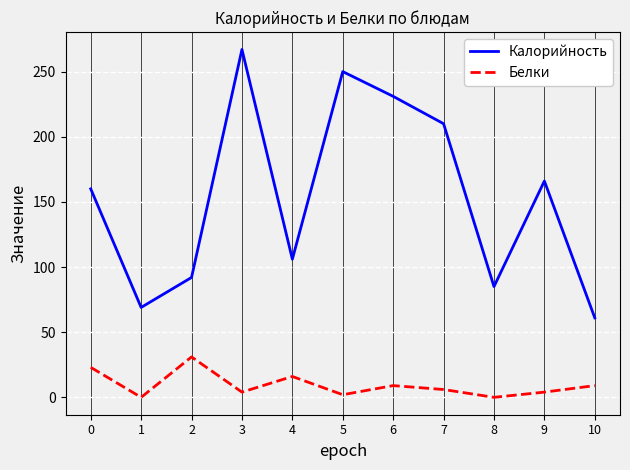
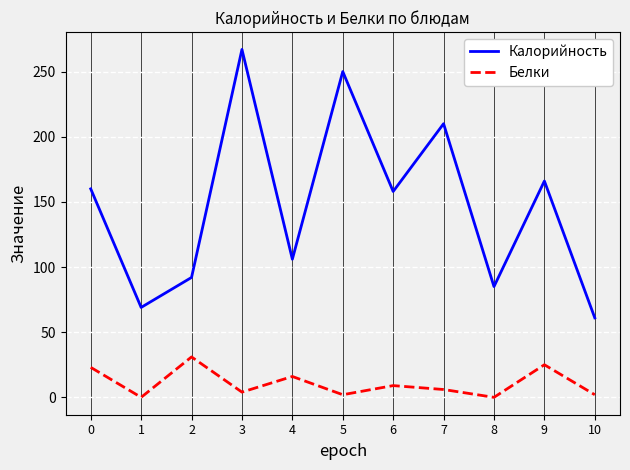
  {
    "Калорийность": {
      "0": 160,
      "1": 69,
      "2": 92,
      "3": 267,
      "4": 106,
      "5": 250,
-     "6": 231,
+     "6": 158,
      "7": 210,
      "8": 85,
      "9": 166,
      "10": 61
    },
    "Белки": {
      "0": 23,
      "1": 0,
      "2": 31,
      "3": 4,
      "4": 16,
      "5": 2,
      "6": 9,
      "7": 6,
      "8": 0,
-     "9": 4,
-     "10": 9
+     "9": 25,
+     "10": 2
    }
  }
